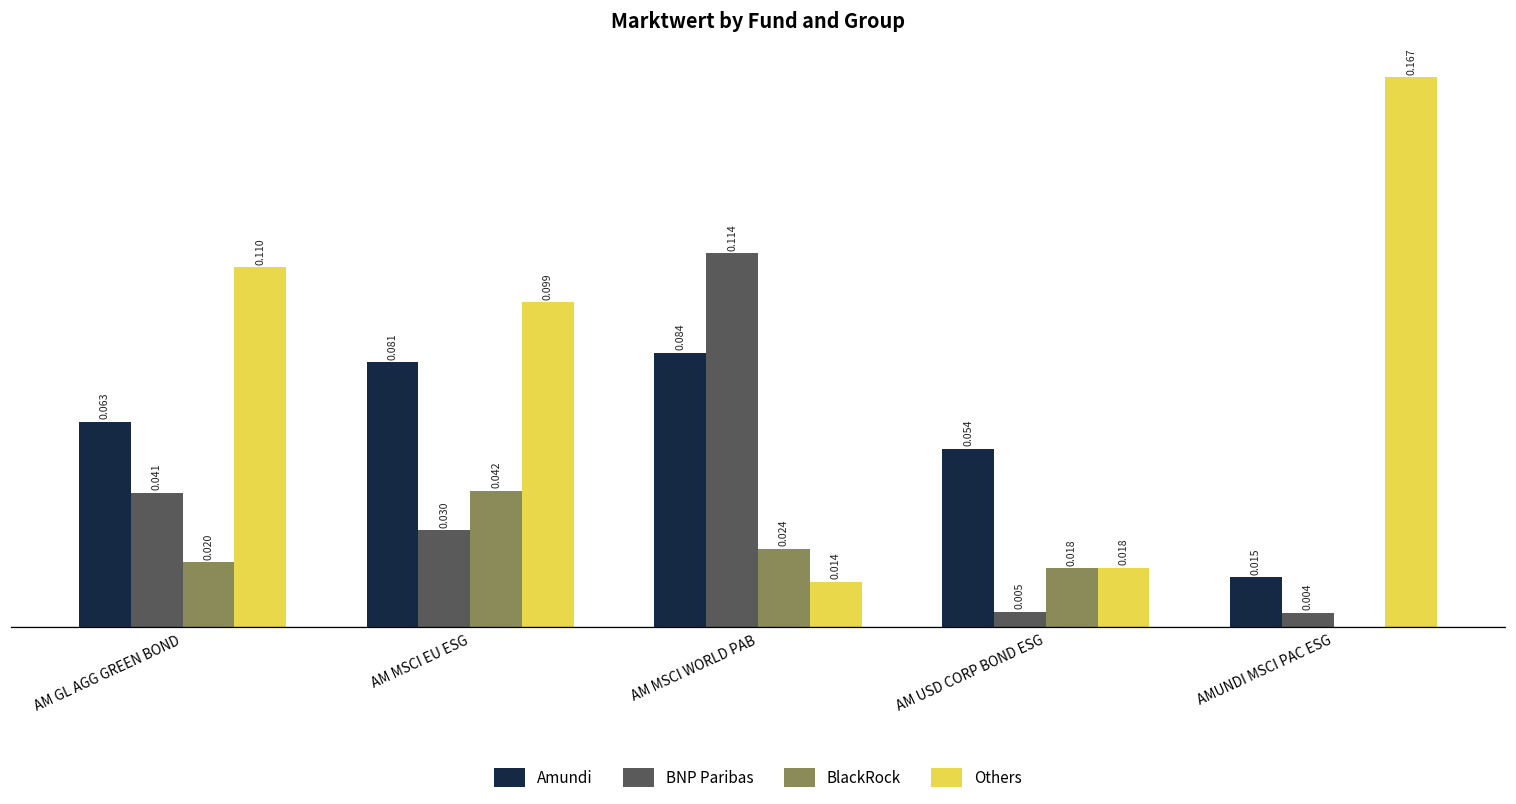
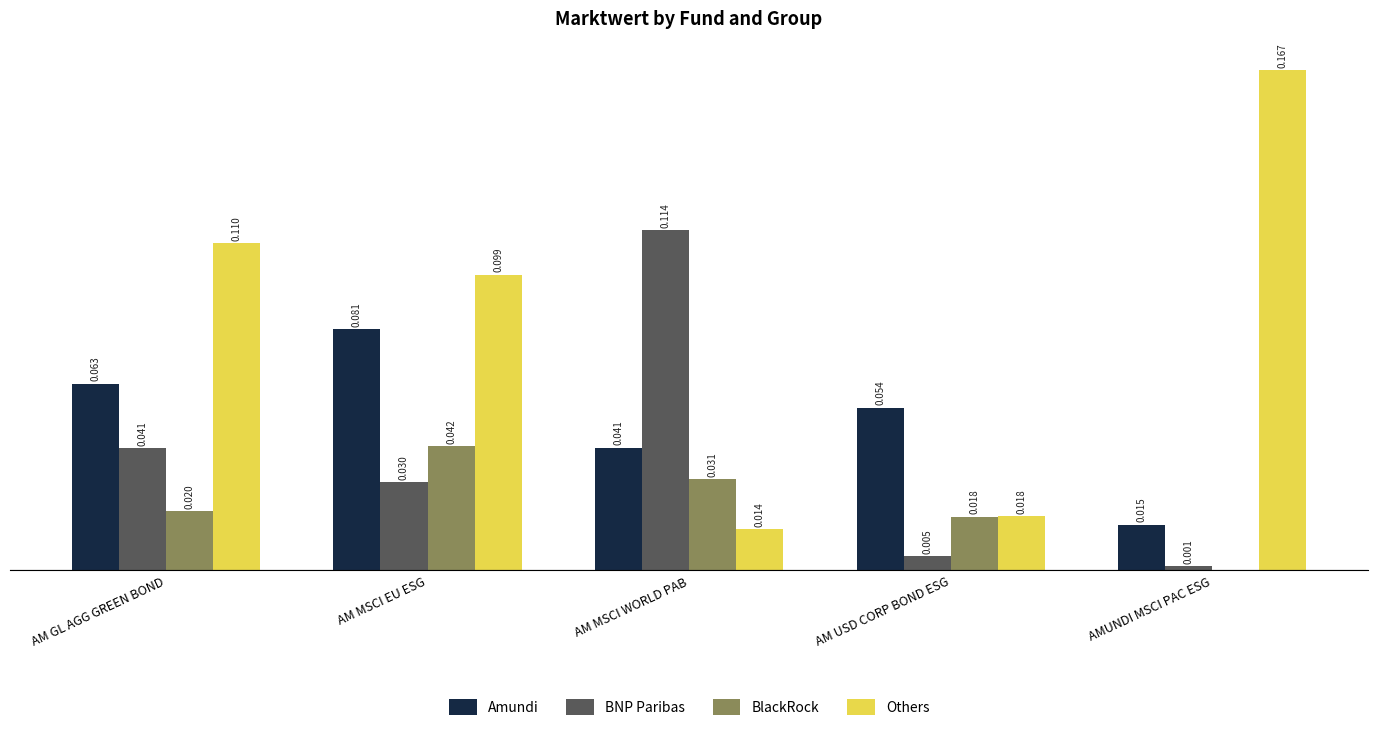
  {
    "Amundi": {
      "AM GL AGG GREEN BOND": 0.063,
      "AM MSCI EU ESG": 0.081,
-     "AM MSCI WORLD PAB": 0.084,
+     "AM MSCI WORLD PAB": 0.041,
      "AM USD CORP BOND ESG": 0.054,
      "AMUNDI MSCI PAC ESG": 0.015
    },
    "BNP Paribas": {
      "AM GL AGG GREEN BOND": 0.041,
      "AM MSCI EU ESG": 0.030,
      "AM MSCI WORLD PAB": 0.114,
      "AM USD CORP BOND ESG": 0.005,
-     "AMUNDI MSCI PAC ESG": 0.004
+     "AMUNDI MSCI PAC ESG": 0.001
    },
    "BlackRock": {
      "AM GL AGG GREEN BOND": 0.020,
      "AM MSCI EU ESG": 0.042,
-     "AM MSCI WORLD PAB": 0.024,
+     "AM MSCI WORLD PAB": 0.031,
      "AM USD CORP BOND ESG": 0.018
    },
    "Others": {
      "AM GL AGG GREEN BOND": 0.110,
      "AM MSCI EU ESG": 0.099,
      "AM MSCI WORLD PAB": 0.014,
      "AM USD CORP BOND ESG": 0.018,
      "AMUNDI MSCI PAC ESG": 0.167
    }
  }
